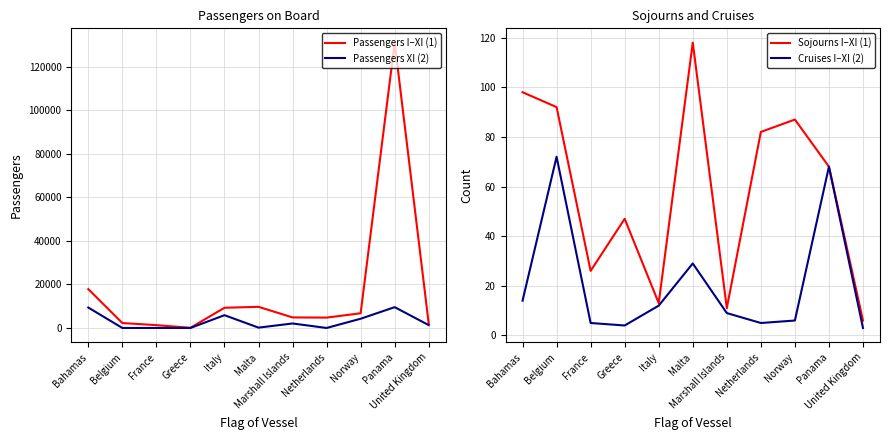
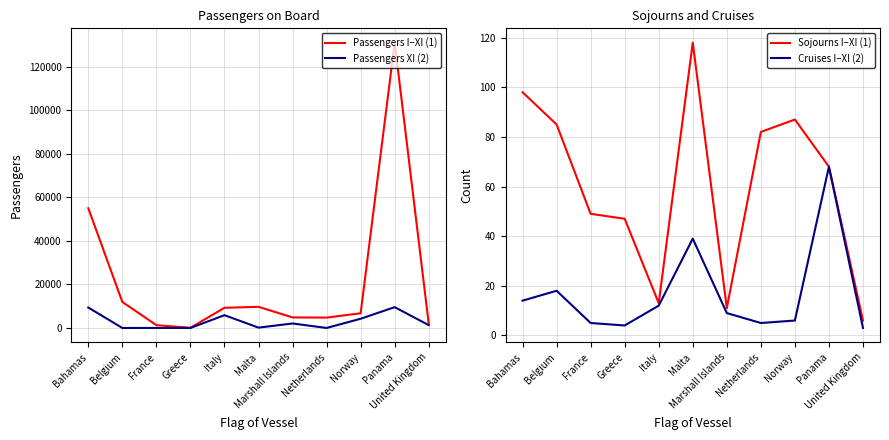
  {
    "Passengers on Board": {
      "Passengers I–XI (1)": {
-       "Bahamas": 18000,
-       "Belgium": 2000,
+       "Bahamas": 55000,
+       "Belgium": 12000,
        "France": 1000,
        "Italy": 9000,
        "Malta": 10000,
        "Marshall Islands": 5000,
        "Netherlands": 5000,
        "Norway": 7000
      },
      "Passengers XI (2)": {
        "Bahamas": 9000,
        "Belgium": 0,
        "France": 0,
        "Italy": 6000,
        "Malta": 0,
        "Marshall Islands": 2000,
        "Netherlands": 0,
        "Norway": 4000,
        "Panama": 10000
      }
    },
    "Sojourns and Cruises": {
      "Sojourns I–XI (1)": {
        "Bahamas": 98,
-       "Belgium": 92,
-       "France": 26,
+       "Belgium": 85,
+       "France": 49,
        "Greece": 47,
        "Malta": 118,
        "Marshall Islands": 11,
        "Netherlands": 82,
        "Norway": 87,
        "United Kingdom": 6
      },
      "Cruises I–XI (2)": {
        "Bahamas": 14,
-       "Belgium": 72,
+       "Belgium": 18,
        "France": 5,
        "Greece": 4,
-       "Malta": 29,
+       "Malta": 39,
        "Marshall Islands": 9,
        "Netherlands": 5,
        "Norway": 6,
        "United Kingdom": 3
      }
    }
  }
